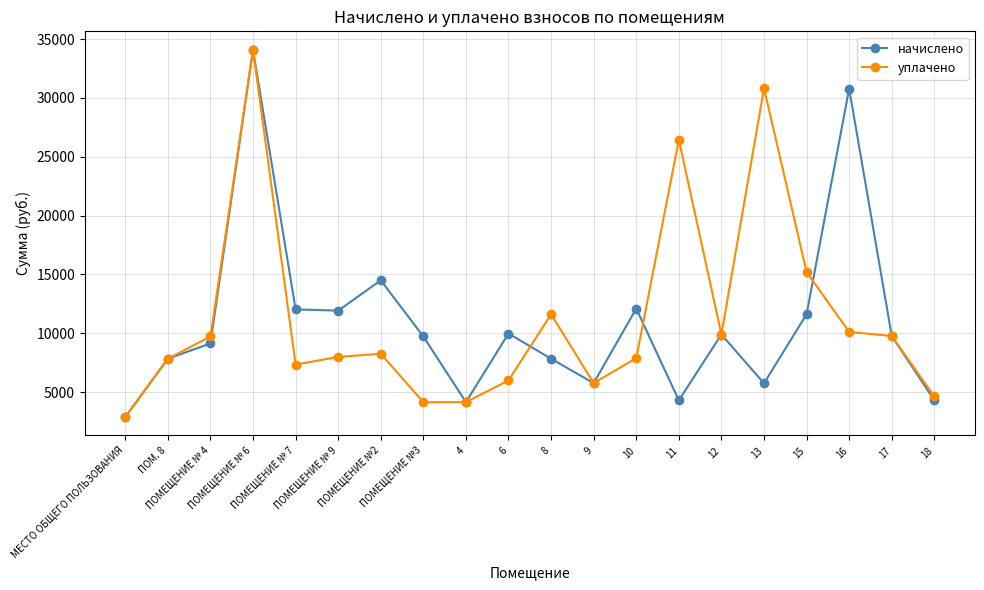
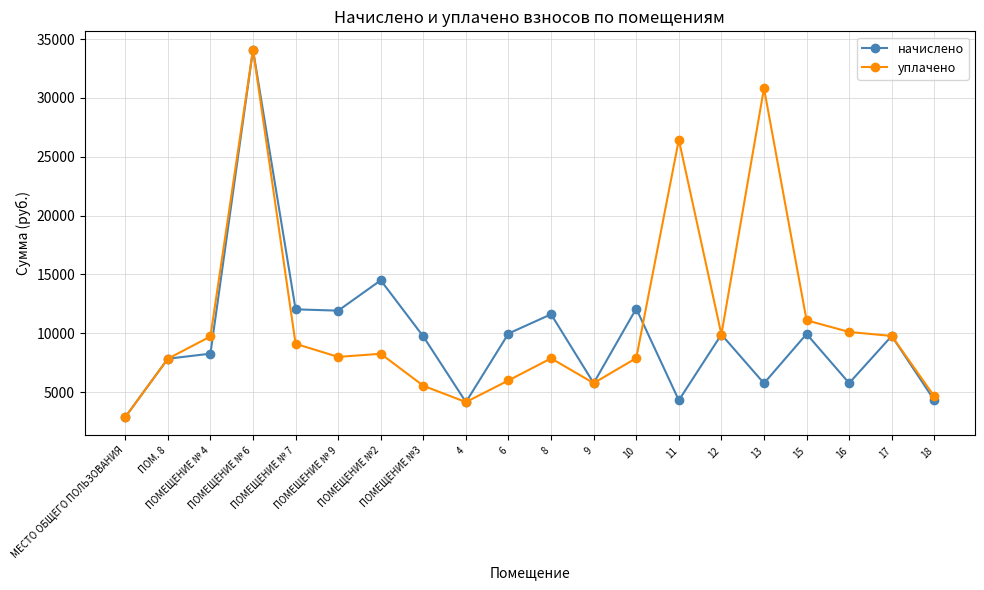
  {
    "начислено": {
-     "ПОМЕЩЕНИЕ № 4": 9100,
+     "ПОМЕЩЕНИЕ № 4": 8300,
      "ПОМЕЩЕНИЕ № 7": 12000,
      "ПОМЕЩЕНИЕ № 9": 11900,
      "ПОМЕЩЕНИЕ №2": 14500,
      "ПОМЕЩЕНИЕ №3": 9700,
      "6": 10000,
-     "8": 7800,
+     "8": 11600,
      "10": 12100,
      "11": 4300,
      "13": 5700,
-     "15": 11600,
-     "16": 30800,
+     "15": 9900,
+     "16": 5800,
      "18": 4300
    },
    "уплачено": {
      "ПОМЕЩЕНИЕ № 4": 9700,
-     "ПОМЕЩЕНИЕ № 7": 7300,
+     "ПОМЕЩЕНИЕ № 7": 9100,
      "ПОМЕЩЕНИЕ № 9": 8000,
      "ПОМЕЩЕНИЕ №2": 8300,
-     "ПОМЕЩЕНИЕ №3": 4100,
+     "ПОМЕЩЕНИЕ №3": 5500,
      "6": 6000,
-     "8": 11600,
+     "8": 7900,
      "10": 7900,
      "11": 26400,
      "13": 30800,
-     "15": 15200,
+     "15": 11100,
      "16": 10100,
      "18": 4600
    }
  }
